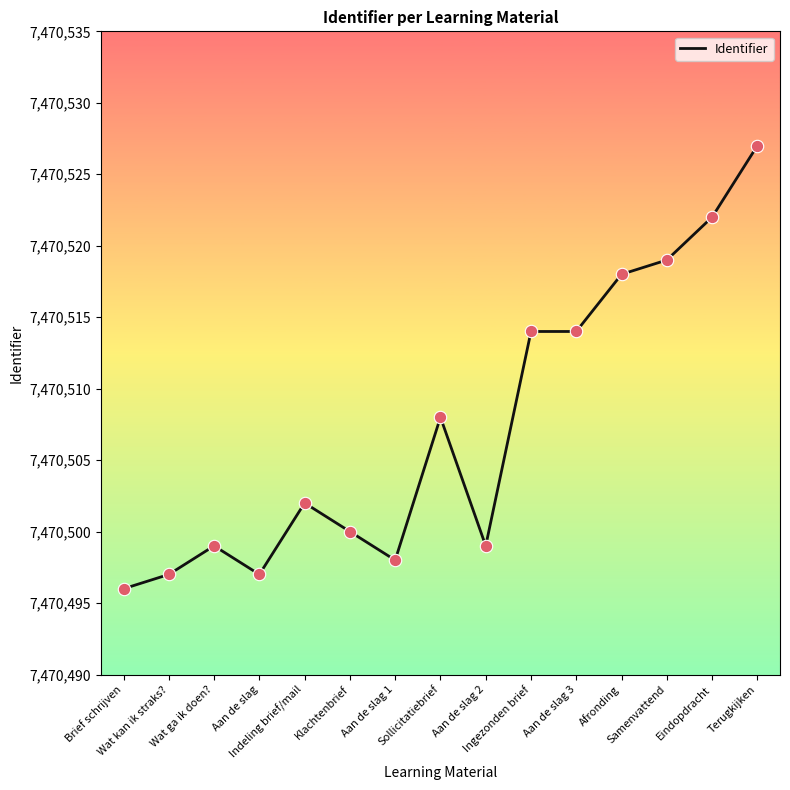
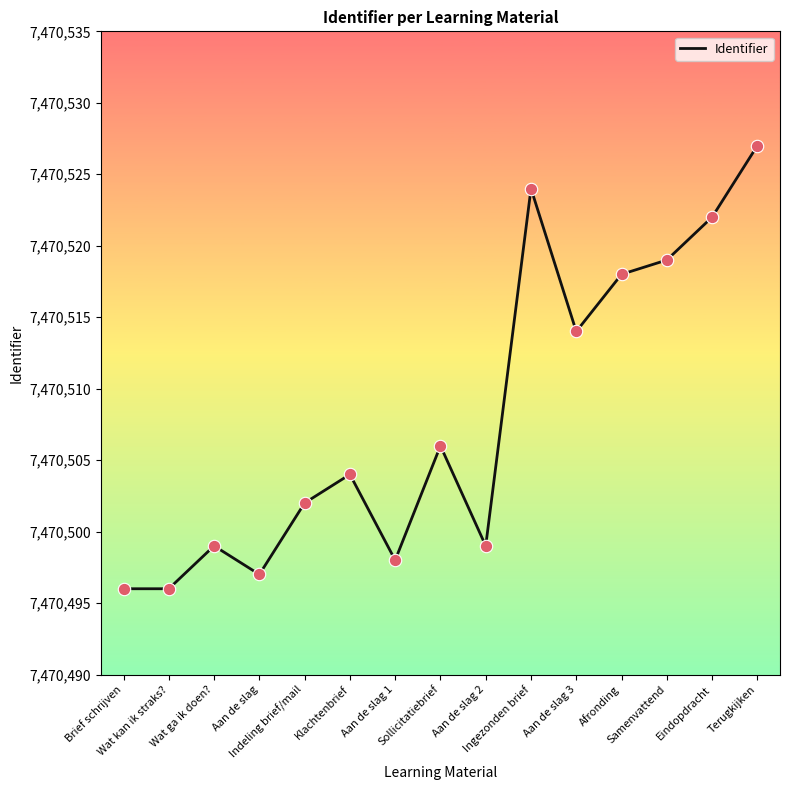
  {
    "Brief schrijven": "7,470,496",
-   "Wat kan ik straks?": "7,470,497",
+   "Wat kan ik straks?": "7,470,496",
    "Wat ga ik doen?": "7,470,499",
    "Aan de slag": "7,470,497",
    "Indeling brief/mail": "7,470,502",
-   "Klachtenbrief": "7,470,500",
+   "Klachtenbrief": "7,470,504",
    "Aan de slag 1": "7,470,498",
-   "Sollicitatiebrief": "7,470,508",
+   "Sollicitatiebrief": "7,470,506",
    "Aan de slag 2": "7,470,499",
-   "Ingezonden brief": "7,470,514",
+   "Ingezonden brief": "7,470,524",
    "Aan de slag 3": "7,470,514",
    "Afronding": "7,470,518",
    "Samenvattend": "7,470,519",
    "Eindopdracht": "7,470,522",
    "Terugkijken": "7,470,527"
  }
